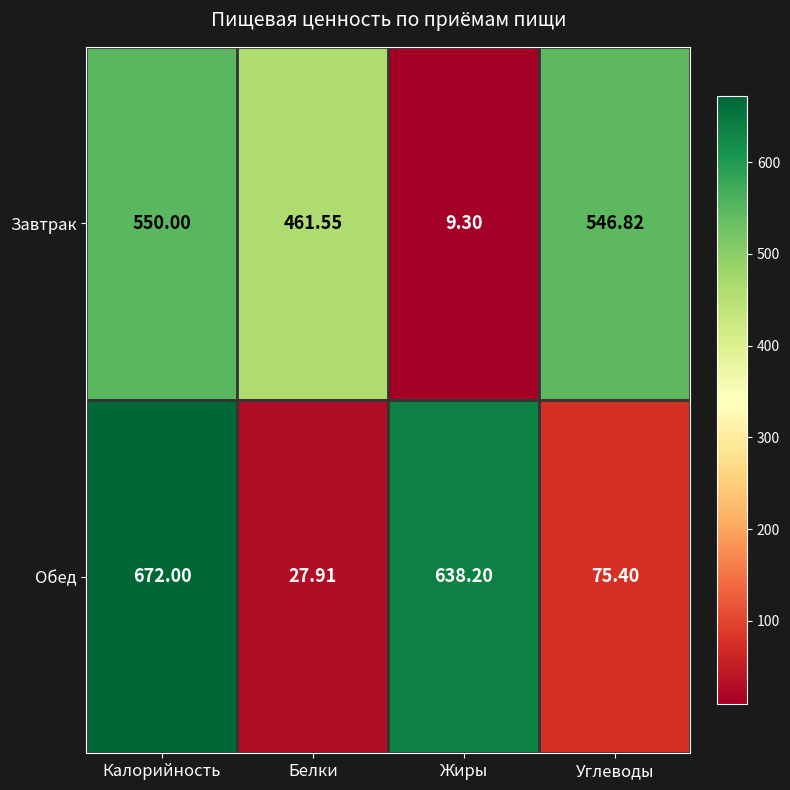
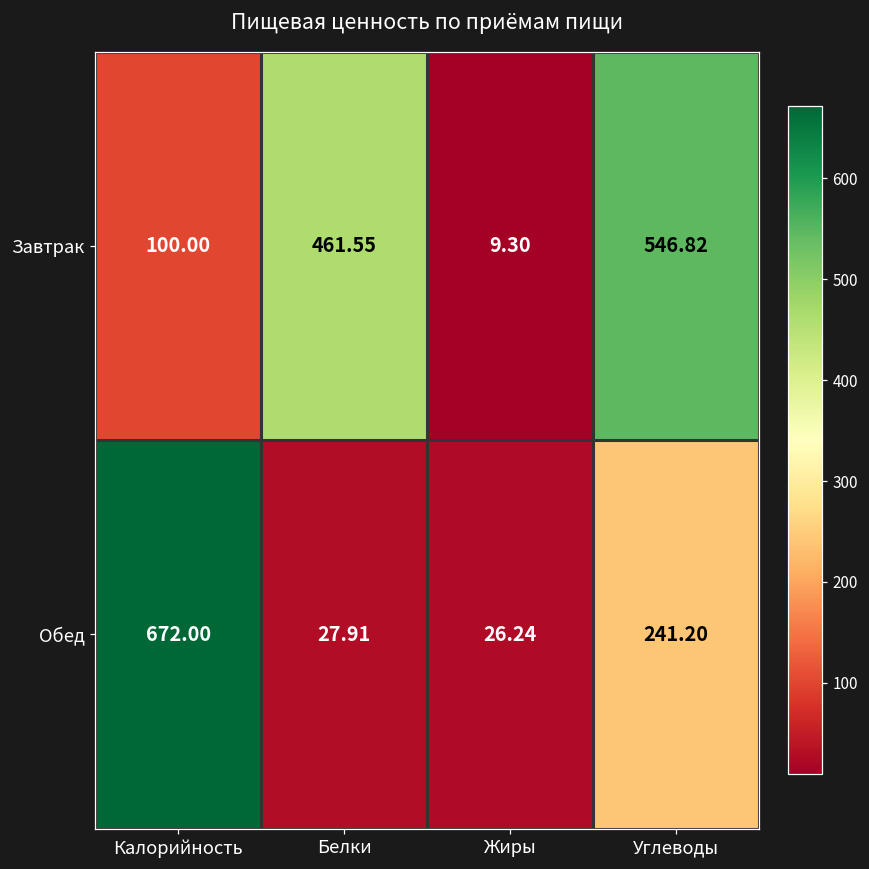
  {
    "Завтрак": {
-     "Калорийность": 550.00,
+     "Калорийность": 100.00,
      "Белки": 461.55,
      "Жиры": 9.30,
      "Углеводы": 546.82
    },
    "Обед": {
      "Калорийность": 672.00,
      "Белки": 27.91,
-     "Жиры": 638.20,
-     "Углеводы": 75.40
+     "Жиры": 26.24,
+     "Углеводы": 241.20
    }
  }
